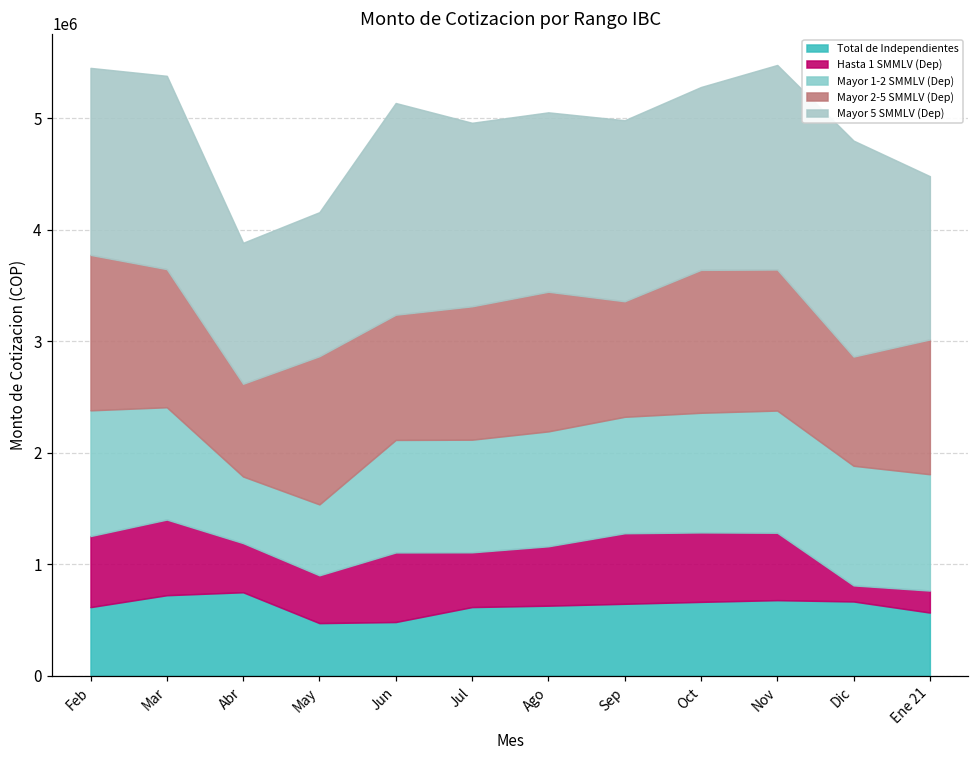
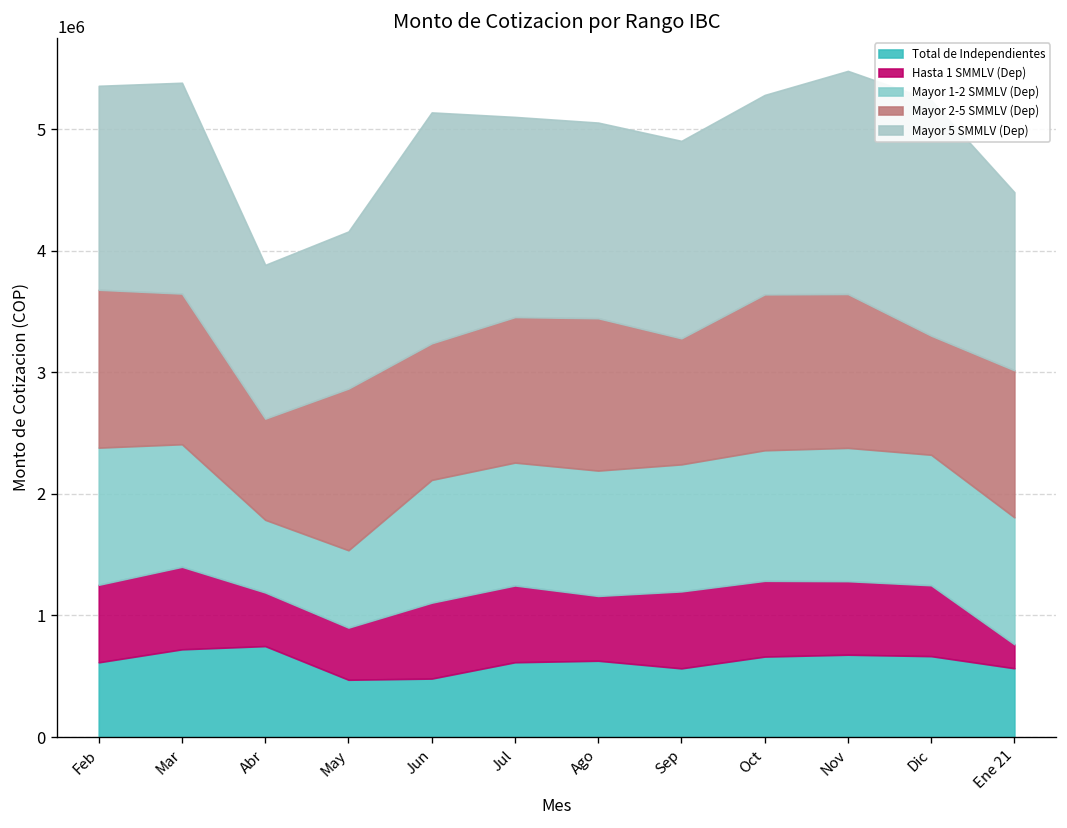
  {
    "Total de Independientes": {
      "Feb": 610000,
      "Mar": 720000,
      "Abr": 750000,
      "May": 470000,
      "Jun": 480000,
      "Jul": 620000,
      "Ago": 630000,
-     "Sep": 640000,
+     "Sep": 570000,
      "Oct": 660000,
      "Nov": 680000,
      "Dic": 670000,
      "Ene 21": 570000
    },
    "Hasta 1 SMMLV (Dep)": {
      "Feb": 640000,
      "Mar": 680000,
      "Abr": 440000,
      "May": 430000,
      "Jun": 620000,
-     "Jul": 490000,
+     "Jul": 630000,
      "Ago": 530000,
      "Sep": 630000,
      "Oct": 620000,
      "Nov": 600000,
-     "Dic": 140000,
+     "Dic": 580000,
      "Ene 21": 200000
    },
    "Mayor 2-5 SMMLV (Dep)": {
-     "Feb": 1400000,
+     "Feb": 1300000,
      "Mar": 1240000,
      "Abr": 830000,
      "May": 1330000,
      "Jun": 1120000,
      "Jul": 1200000,
      "Ago": 1250000,
      "Sep": 1040000,
      "Oct": 1280000,
      "Nov": 1270000,
      "Dic": 980000,
      "Ene 21": 1210000
    }
  }
